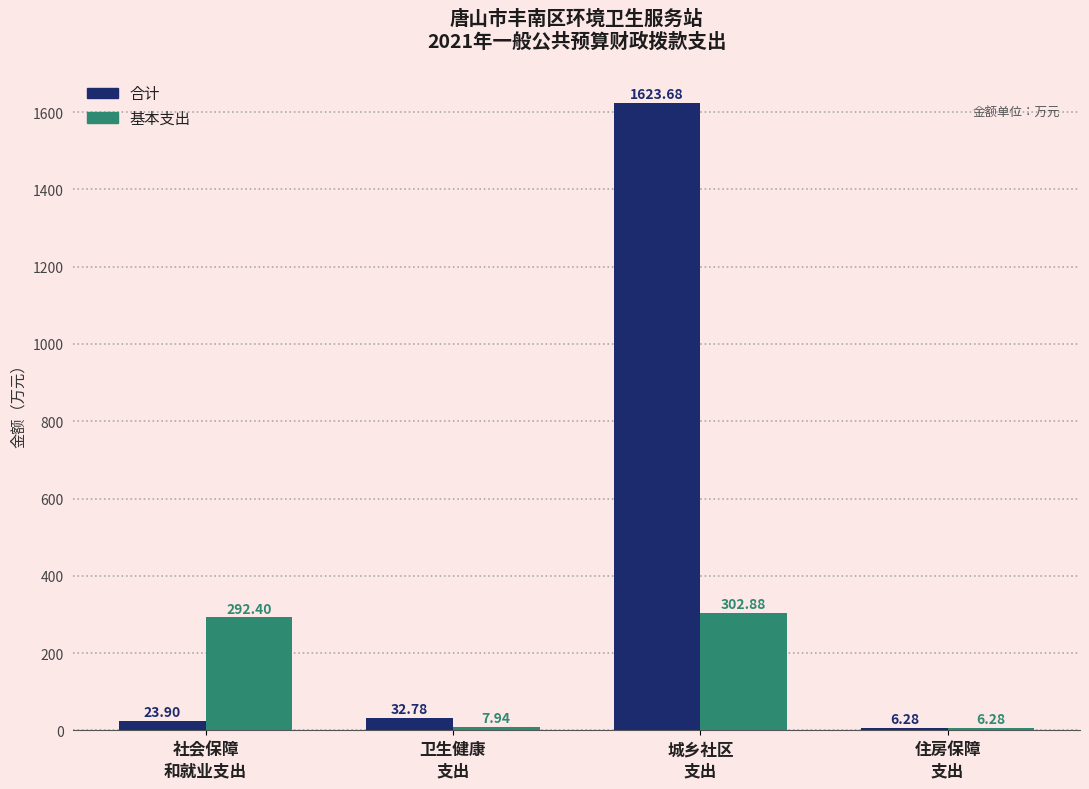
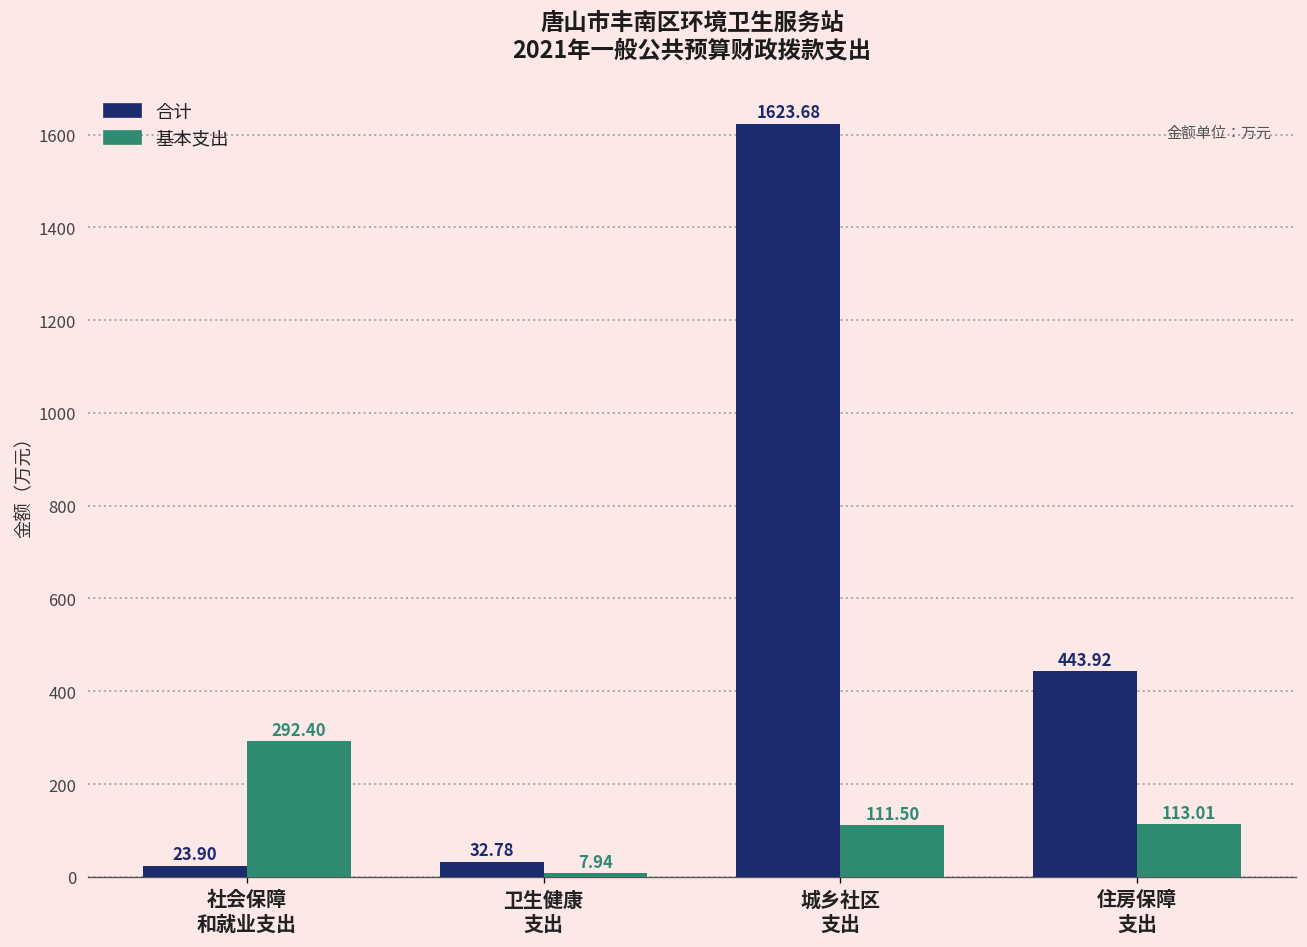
  {
    "合计": {
      "社会保障 和就业支出": 23.90,
      "卫生健康 支出": 32.78,
      "城乡社区 支出": 1623.68,
-     "住房保障 支出": 6.28
+     "住房保障 支出": 443.92
    },
    "基本支出": {
      "社会保障 和就业支出": 292.40,
      "卫生健康 支出": 7.94,
-     "城乡社区 支出": 302.88,
-     "住房保障 支出": 6.28
+     "城乡社区 支出": 111.50,
+     "住房保障 支出": 113.01
    }
  }
